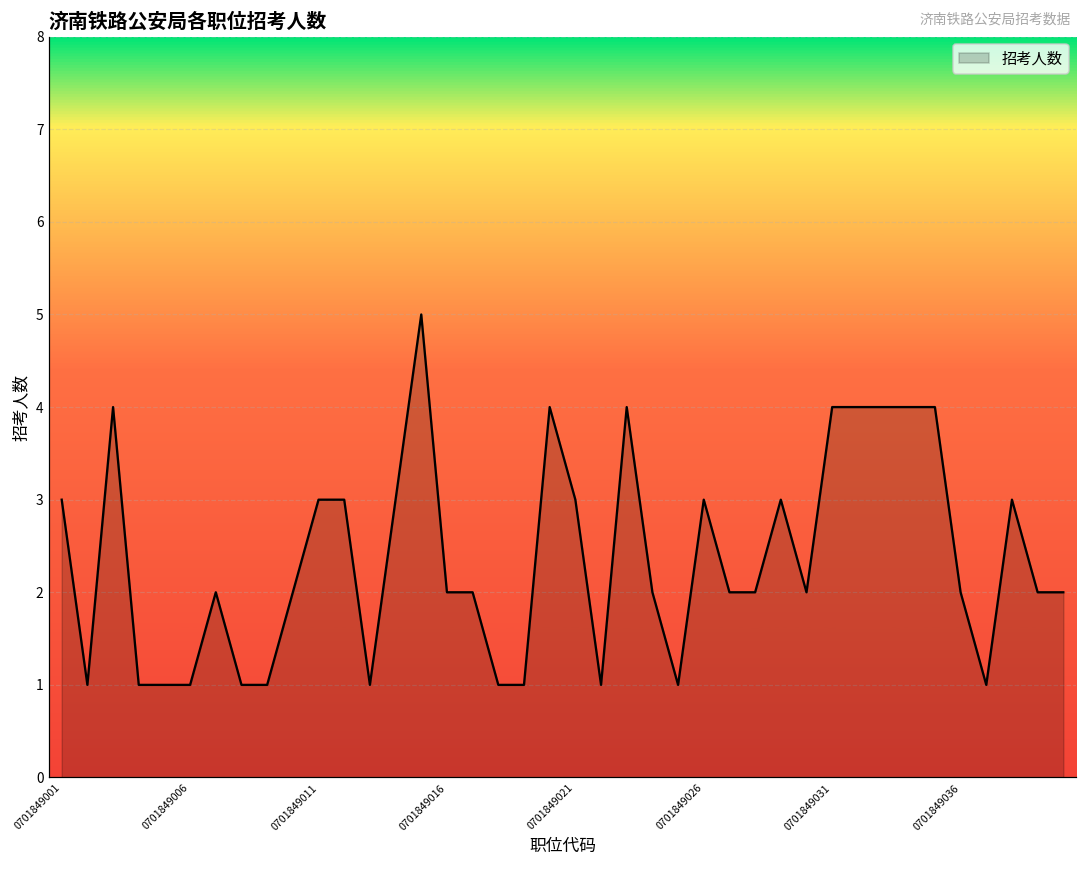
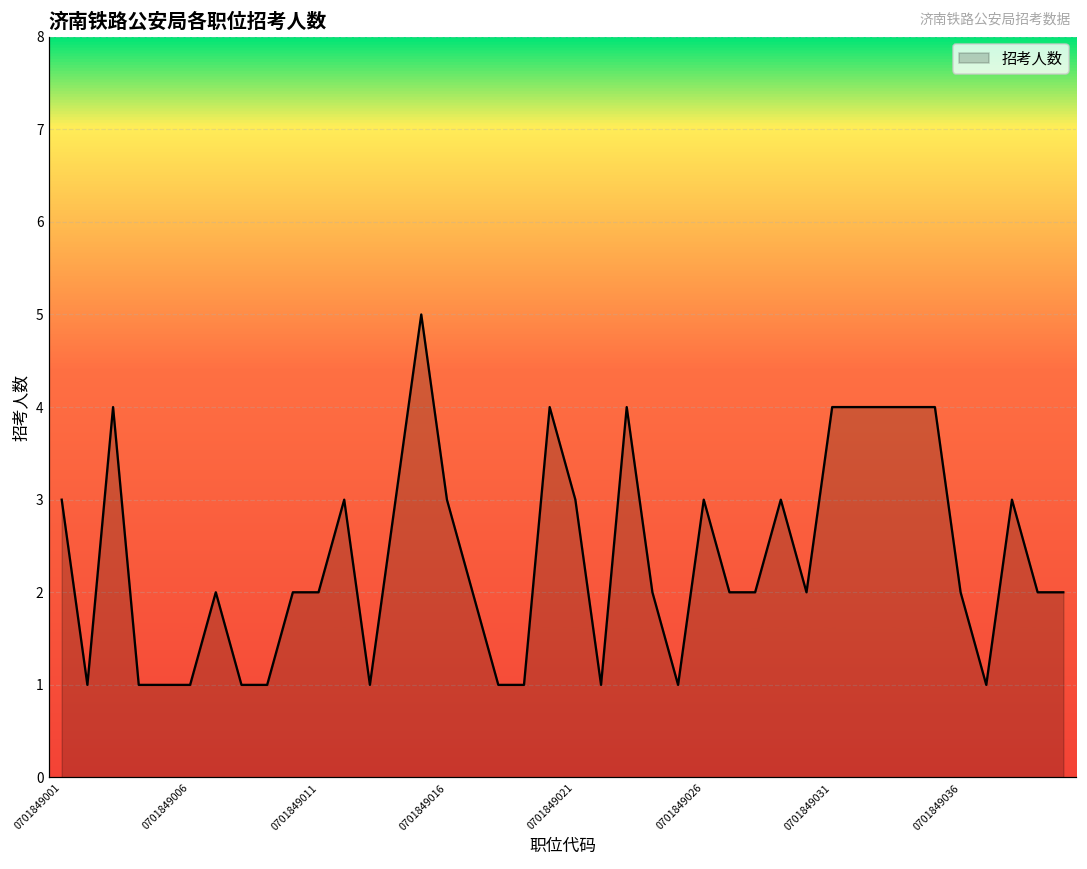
  {
    "0701849001": 3,
    "0701849006": 1,
-   "0701849011": 3,
-   "0701849016": 2,
+   "0701849011": 2,
+   "0701849016": 3,
    "0701849021": 3,
    "0701849026": 3,
    "0701849031": 4,
    "0701849036": 2
  }
